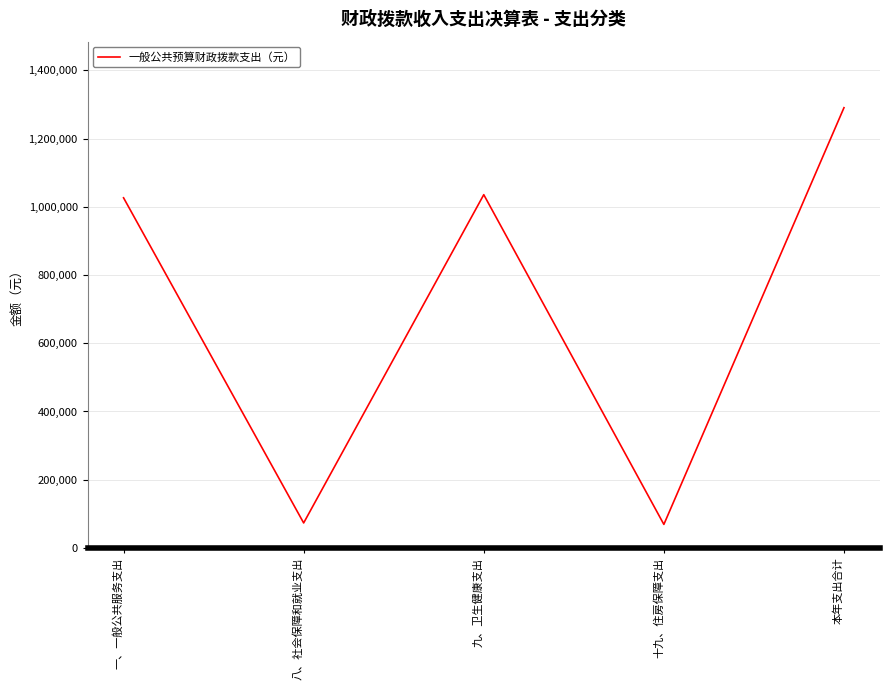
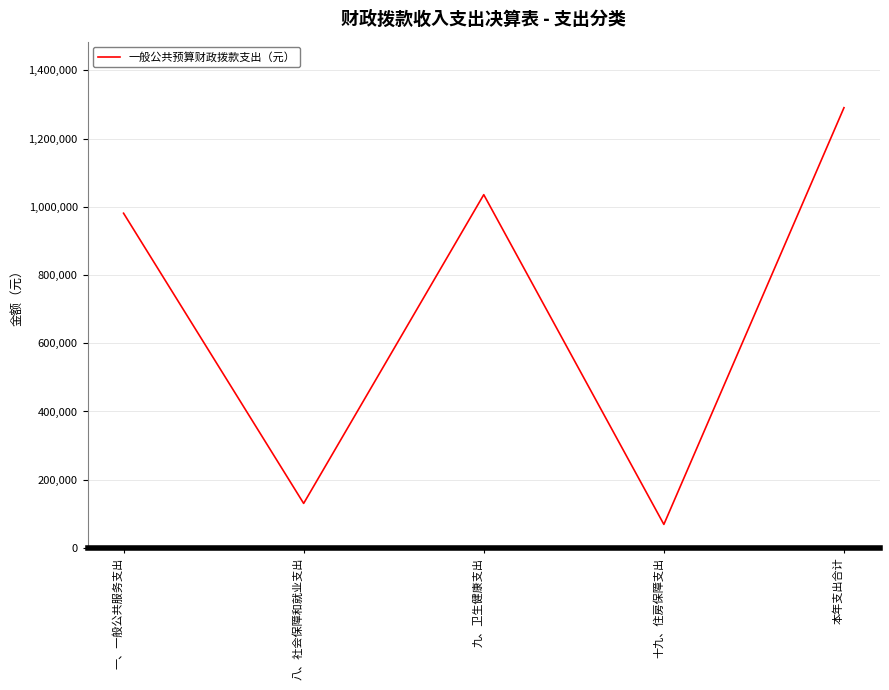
  {
-   "一、一般公共服务支出": "1,030,000",
-   "八、社会保障和就业支出": "70,000",
+   "一、一般公共服务支出": "980,000",
+   "八、社会保障和就业支出": "130,000",
    "九、卫生健康支出": "1,040,000",
    "十九、住房保障支出": "70,000",
    "本年支出合计": "1,290,000"
  }
